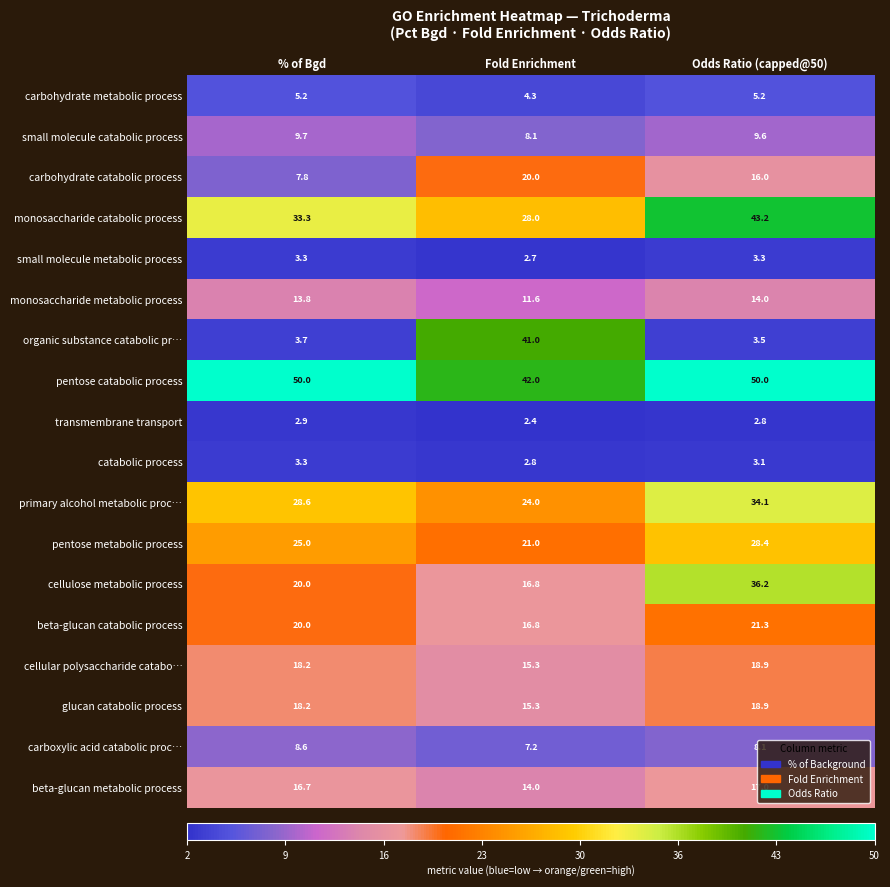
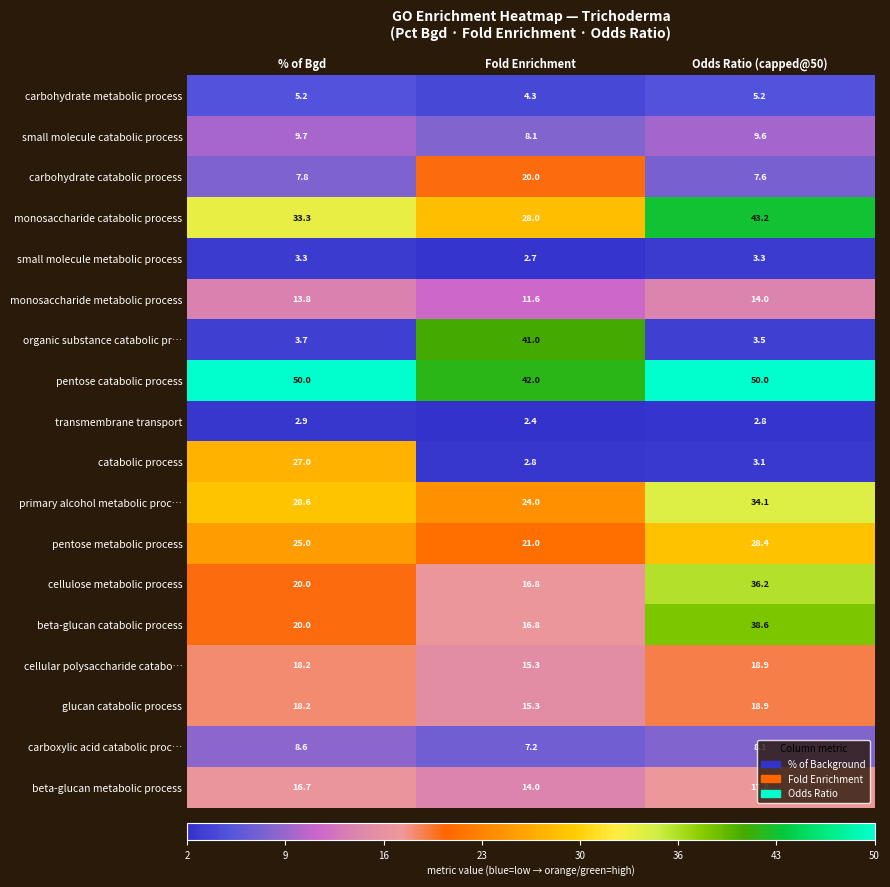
  {
    "carbohydrate metabolic process": {
      "% of Bgd": 5.2,
      "Fold Enrichment": 4.3,
      "Odds Ratio (capped@50)": 5.2
    },
    "small molecule catabolic process": {
      "% of Bgd": 9.7,
      "Fold Enrichment": 8.1,
      "Odds Ratio (capped@50)": 9.6
    },
    "carbohydrate catabolic process": {
      "% of Bgd": 7.8,
      "Fold Enrichment": 20.0,
-     "Odds Ratio (capped@50)": 16.0
+     "Odds Ratio (capped@50)": 7.6
    },
    "monosaccharide catabolic process": {
      "% of Bgd": 33.3,
      "Fold Enrichment": 28.0,
      "Odds Ratio (capped@50)": 43.2
    },
    "small molecule metabolic process": {
      "% of Bgd": 3.3,
      "Fold Enrichment": 2.7,
      "Odds Ratio (capped@50)": 3.3
    },
    "monosaccharide metabolic process": {
      "% of Bgd": 13.8,
      "Fold Enrichment": 11.6,
      "Odds Ratio (capped@50)": 14.0
    },
    "organic substance catabolic pr…": {
      "% of Bgd": 3.7,
      "Fold Enrichment": 41.0,
      "Odds Ratio (capped@50)": 3.5
    },
    "pentose catabolic process": {
      "% of Bgd": 50.0,
      "Fold Enrichment": 42.0,
      "Odds Ratio (capped@50)": 50.0
    },
    "transmembrane transport": {
      "% of Bgd": 2.9,
      "Fold Enrichment": 2.4,
      "Odds Ratio (capped@50)": 2.8
    },
    "catabolic process": {
-     "% of Bgd": 3.3,
+     "% of Bgd": 27.0,
      "Fold Enrichment": 2.8,
      "Odds Ratio (capped@50)": 3.1
    },
    "primary alcohol metabolic proc…": {
      "% of Bgd": 28.6,
      "Fold Enrichment": 24.0,
      "Odds Ratio (capped@50)": 34.1
    },
    "pentose metabolic process": {
      "% of Bgd": 25.0,
      "Fold Enrichment": 21.0,
      "Odds Ratio (capped@50)": 28.4
    },
    "cellulose metabolic process": {
      "% of Bgd": 20.0,
      "Fold Enrichment": 16.8,
      "Odds Ratio (capped@50)": 36.2
    },
    "beta-glucan catabolic process": {
      "% of Bgd": 20.0,
      "Fold Enrichment": 16.8,
-     "Odds Ratio (capped@50)": 21.3
+     "Odds Ratio (capped@50)": 38.6
    },
    "cellular polysaccharide catabo…": {
      "% of Bgd": 18.2,
      "Fold Enrichment": 15.3,
      "Odds Ratio (capped@50)": 18.9
    },
    "glucan catabolic process": {
      "% of Bgd": 18.2,
      "Fold Enrichment": 15.3,
      "Odds Ratio (capped@50)": 18.9
    },
    "carboxylic acid catabolic proc…": {
      "% of Bgd": 8.6,
      "Fold Enrichment": 7.2
    },
    "beta-glucan metabolic process": {
      "% of Bgd": 16.7,
      "Fold Enrichment": 14.0
    }
  }
